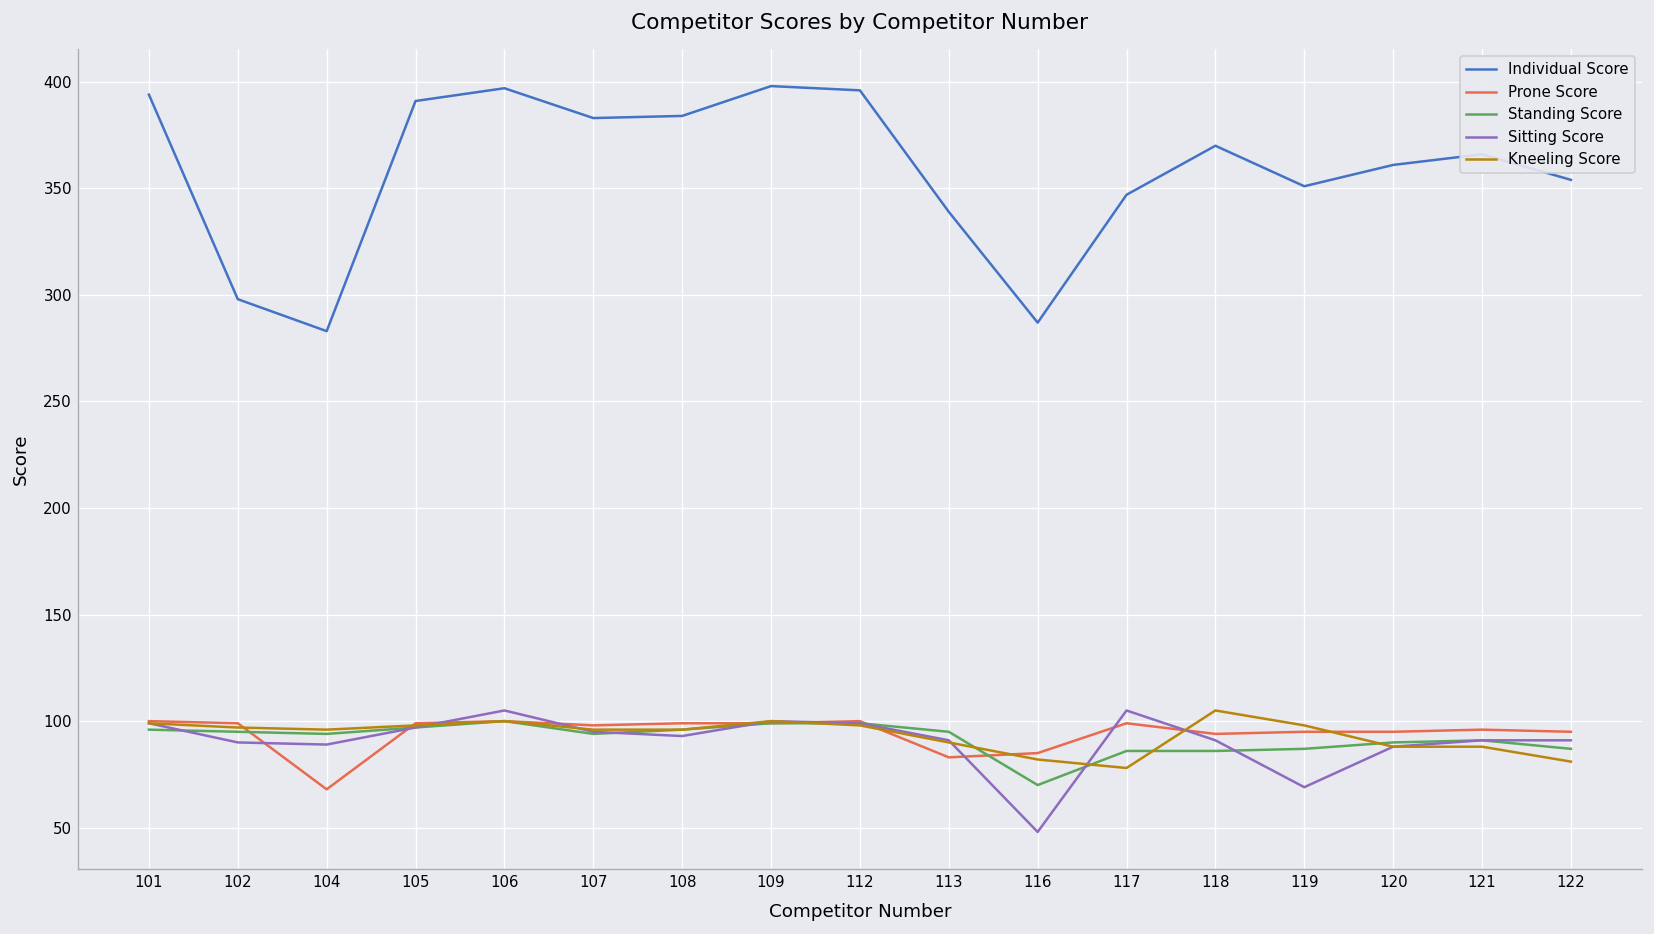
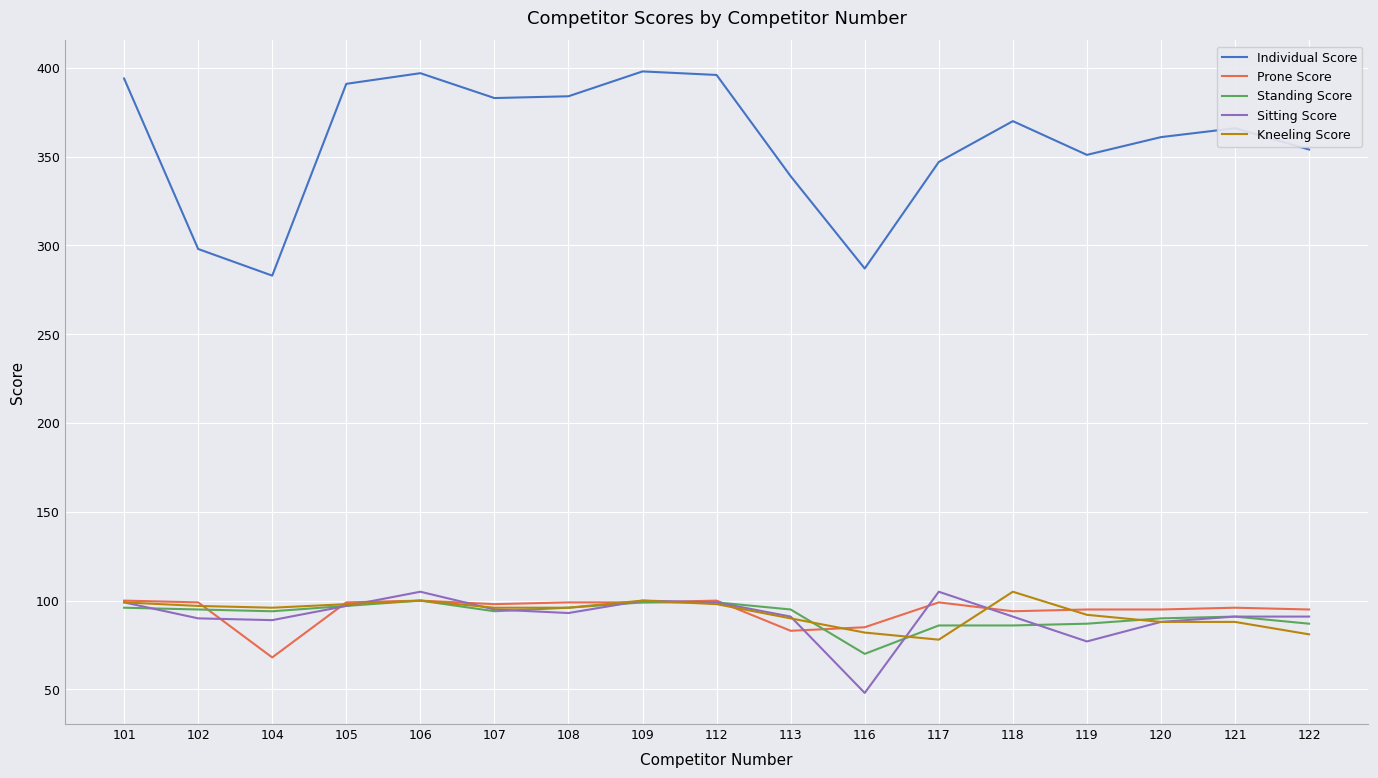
  {
    "Individual Score": {
      "101": 394,
      "102": 298,
      "104": 283,
      "105": 391,
      "106": 397,
      "107": 383,
      "108": 384,
      "109": 398,
      "112": 396,
      "113": 339,
      "116": 287,
      "117": 347,
      "118": 370,
      "119": 351,
      "120": 361,
      "122": 354
    },
    "Prone Score": {
      "102": 99,
      "104": 68,
      "107": 98,
      "108": 99,
      "113": 83,
      "116": 85,
      "117": 99,
      "118": 94,
      "119": 95,
      "120": 95,
      "121": 96,
      "122": 95
    },
    "Standing Score": {
      "101": 96,
      "102": 95,
      "104": 94,
      "113": 95,
      "116": 70,
      "117": 86,
      "118": 86,
      "119": 87,
      "120": 90,
      "122": 87
    },
    "Sitting Score": {
      "102": 90,
      "104": 89,
      "106": 105,
      "108": 93,
      "116": 48,
      "117": 105,
      "118": 91,
-     "119": 69,
+     "119": 77,
      "122": 91
    },
    "Kneeling Score": {
      "102": 97,
      "104": 96,
      "116": 82,
      "117": 78,
      "118": 105,
-     "119": 98,
+     "119": 92,
      "121": 88,
      "122": 81
    }
  }
